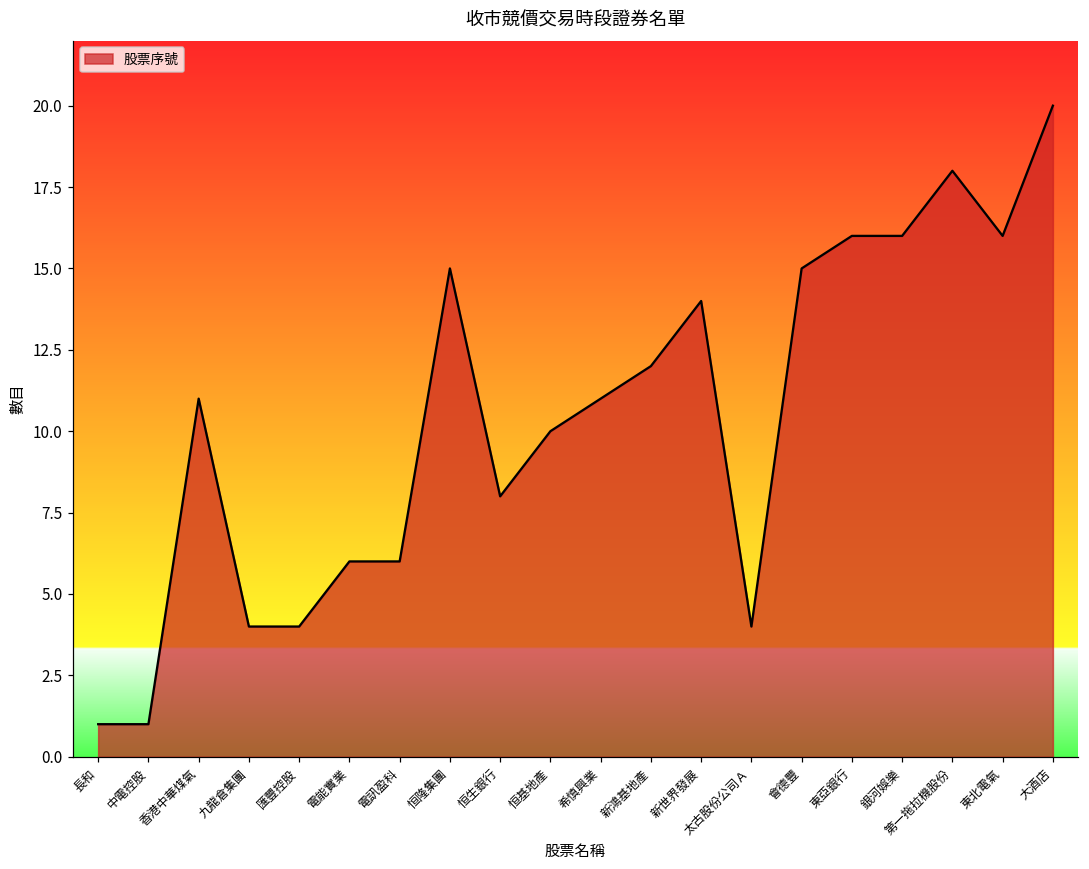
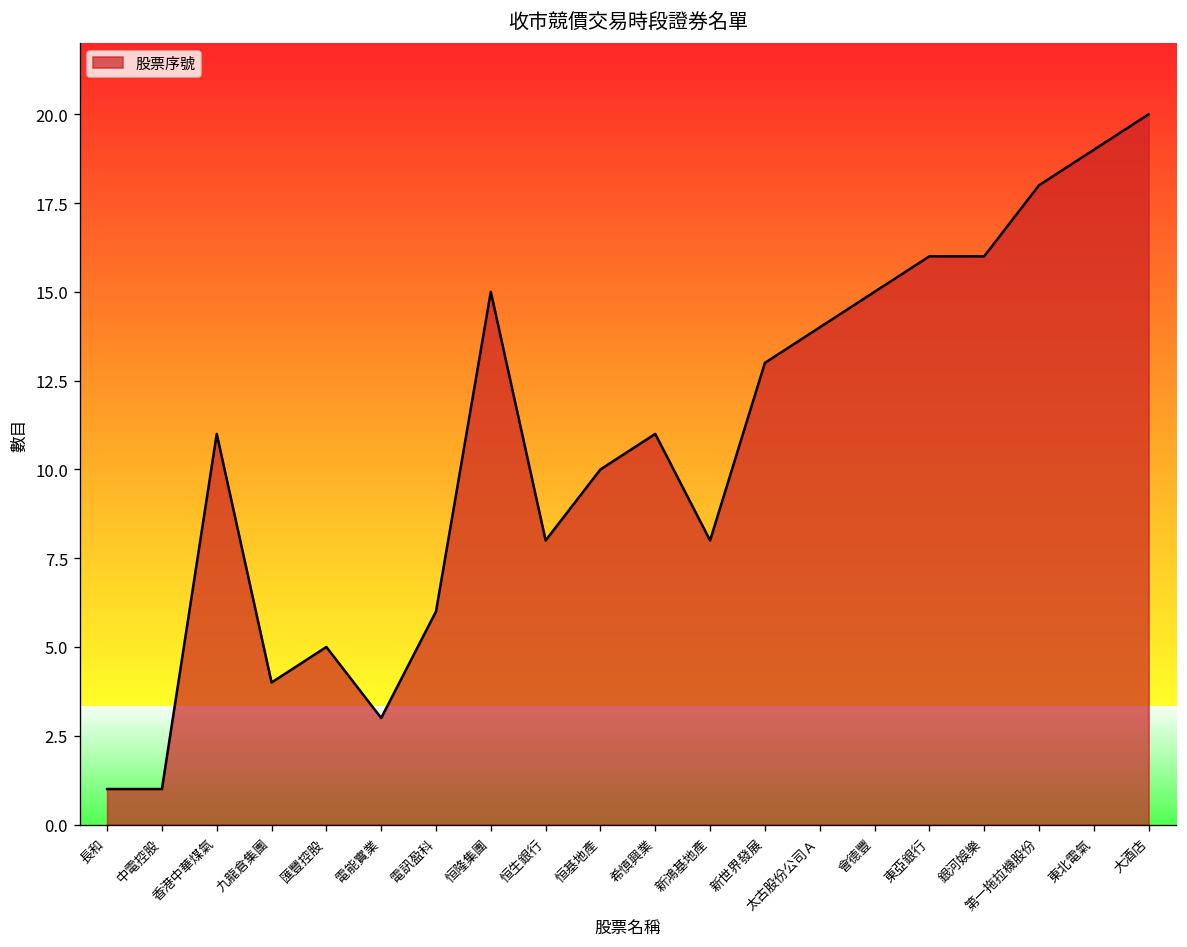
  {
    "長和": 1,
    "中電控股": 1,
    "香港中華煤氣": 11,
    "九龍倉集團": 4,
-   "匯豐控股": 4,
-   "電能實業": 6,
+   "匯豐控股": 5,
+   "電能實業": 3,
    "電訊盈科": 6,
    "恒隆集團": 15,
    "恒生銀行": 8,
    "恒基地產": 10,
    "希慎興業": 11,
-   "新鴻基地產": 12,
-   "新世界發展": 14,
-   "太古股份公司Ａ": 4,
+   "新鴻基地產": 8,
+   "新世界發展": 13,
+   "太古股份公司Ａ": 14,
    "會德豐": 15,
    "東亞銀行": 16,
    "銀河娛樂": 16,
    "第一拖拉機股份": 18,
-   "東北電氣": 16,
+   "東北電氣": 19,
    "大酒店": 20
  }
